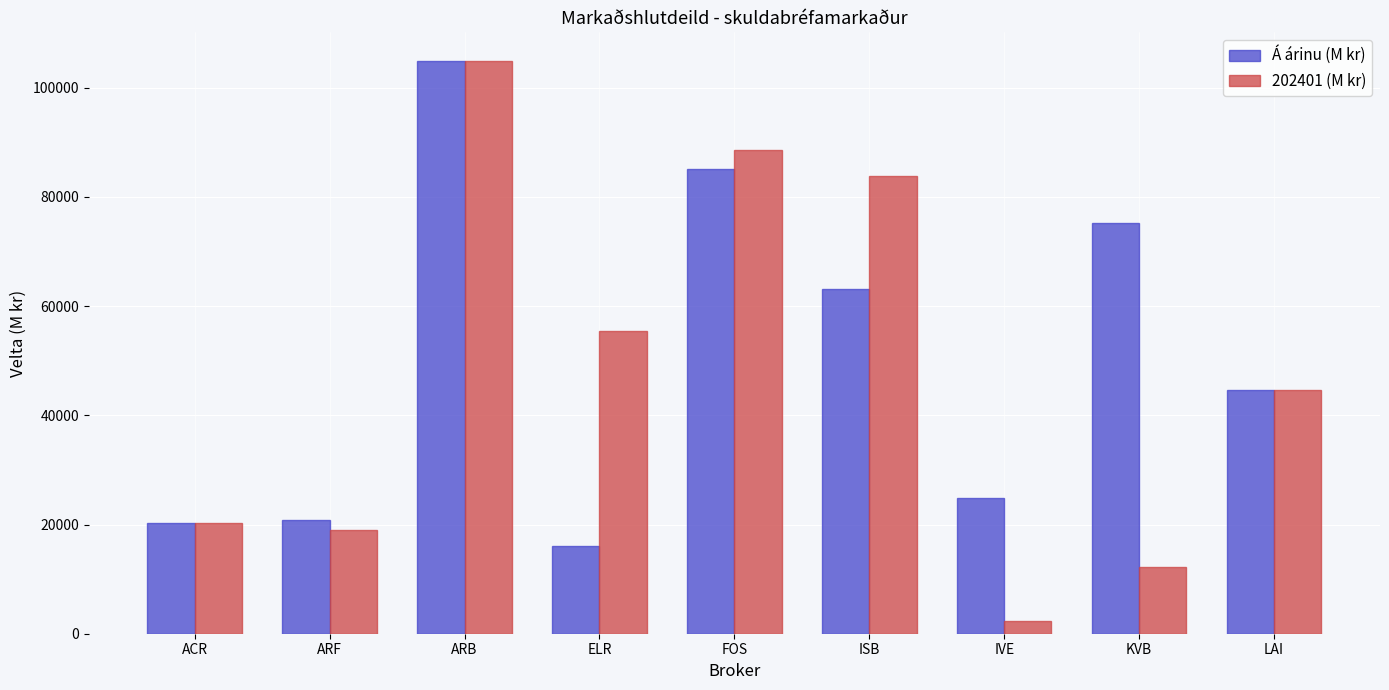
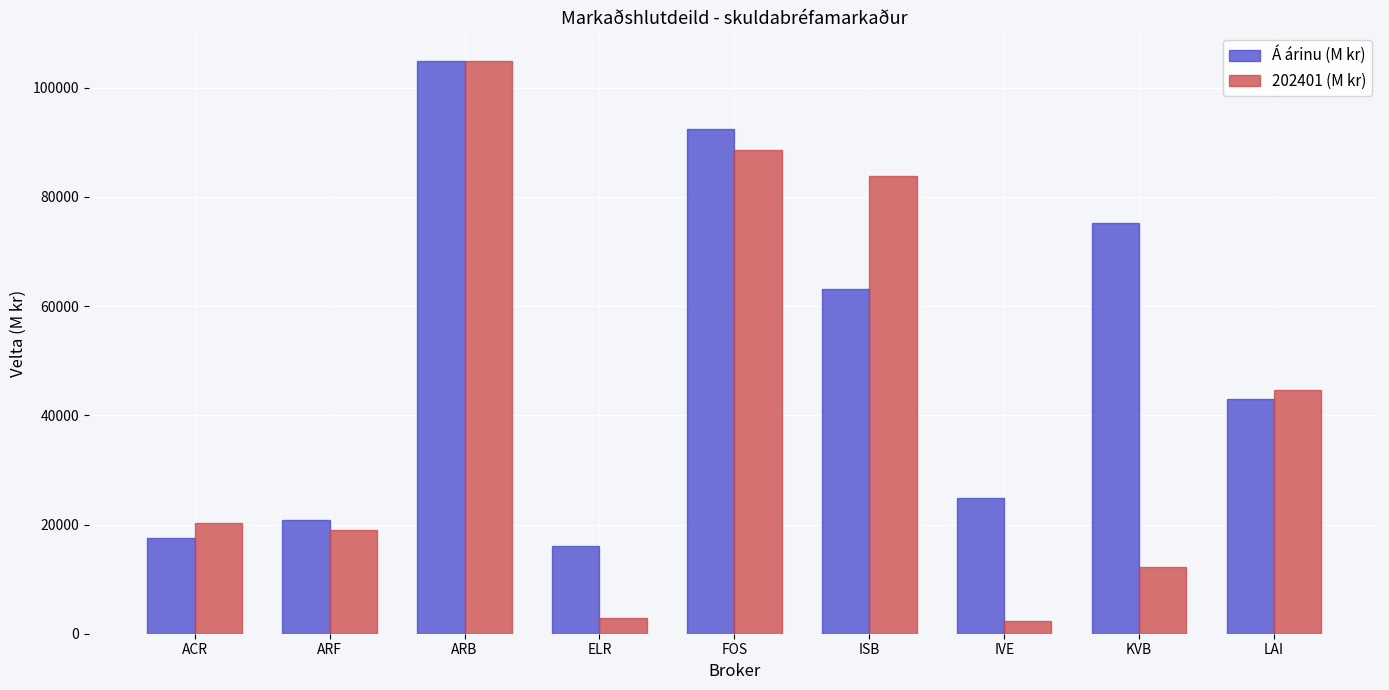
  {
    "Á árinu (M kr)": {
-     "ACR": 20000,
+     "ACR": 18000,
      "ARF": 21000,
      "ARB": 105000,
      "ELR": 16000,
-     "FOS": 85000,
+     "FOS": 92000,
      "ISB": 63000,
      "IVE": 25000,
      "KVB": 75000,
-     "LAI": 45000
+     "LAI": 43000
    },
    "202401 (M kr)": {
      "ACR": 20000,
      "ARF": 19000,
      "ARB": 105000,
-     "ELR": 55000,
+     "ELR": 3000,
      "FOS": 89000,
      "ISB": 84000,
      "IVE": 2000,
      "KVB": 12000,
      "LAI": 45000
    }
  }
